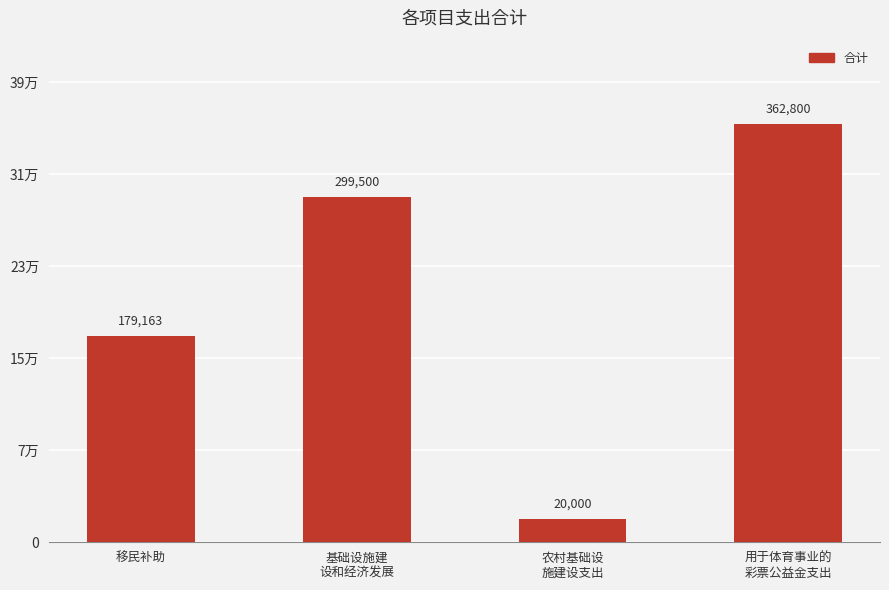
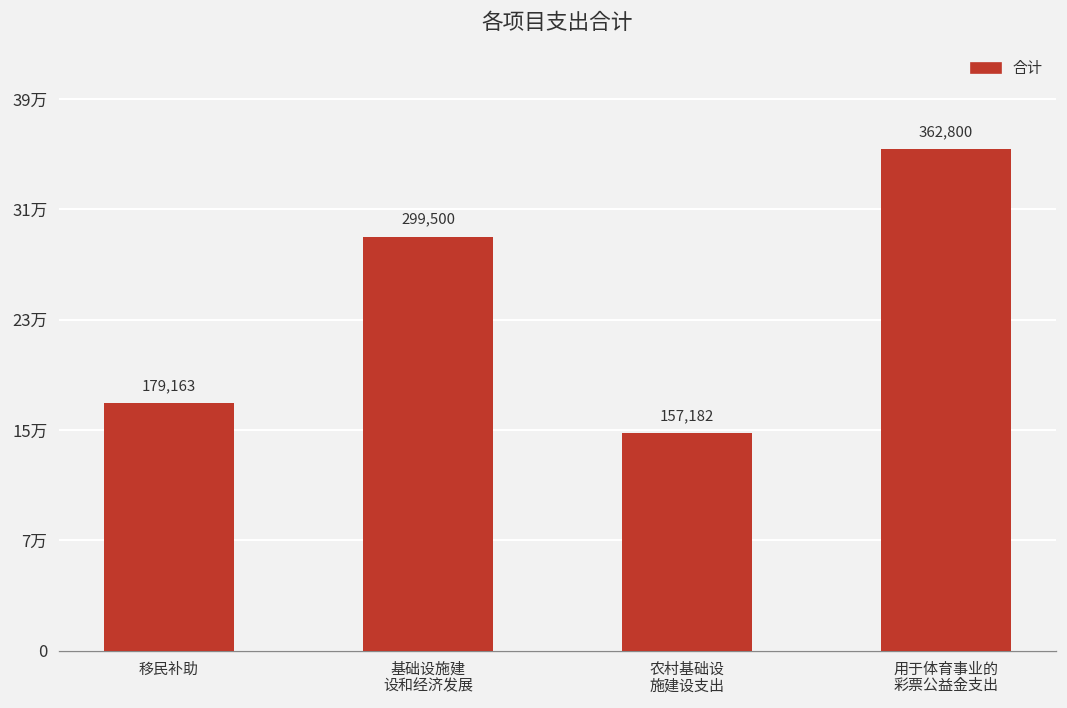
  {
    "移民补助": "179,163",
    "基础设施建 设和经济发展": "299,500",
-   "农村基础设 施建设支出": "20,000",
+   "农村基础设 施建设支出": "157,182",
    "用于体育事业的 彩票公益金支出": "362,800"
  }
